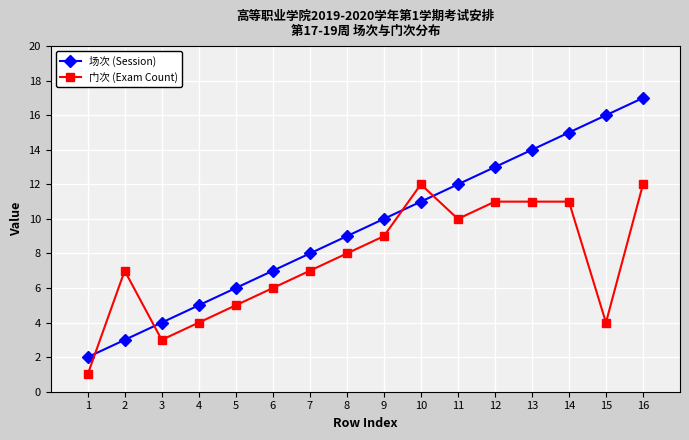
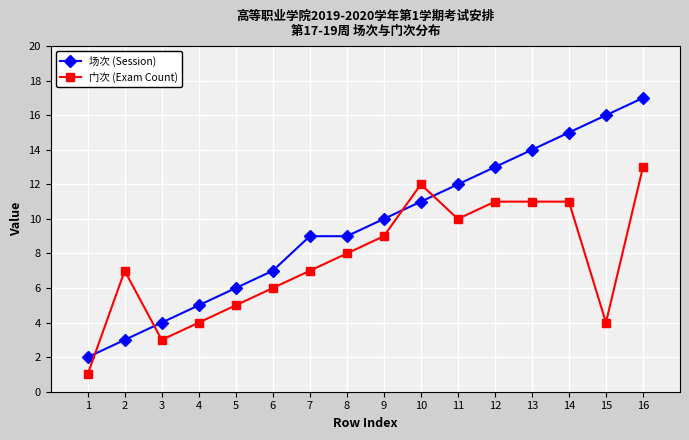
  {
    "场次 (Session)": {
      "1": 2,
      "2": 3,
      "3": 4,
      "4": 5,
      "5": 6,
      "6": 7,
-     "7": 8,
+     "7": 9,
      "8": 9,
      "9": 10,
      "10": 11,
      "11": 12,
      "12": 13,
      "13": 14,
      "14": 15,
      "15": 16,
      "16": 17
    },
    "门次 (Exam Count)": {
      "1": 1,
      "2": 7,
      "3": 3,
      "4": 4,
      "5": 5,
      "6": 6,
      "7": 7,
      "8": 8,
      "9": 9,
      "10": 12,
      "11": 10,
      "12": 11,
      "13": 11,
      "14": 11,
      "15": 4,
-     "16": 12
+     "16": 13
    }
  }
